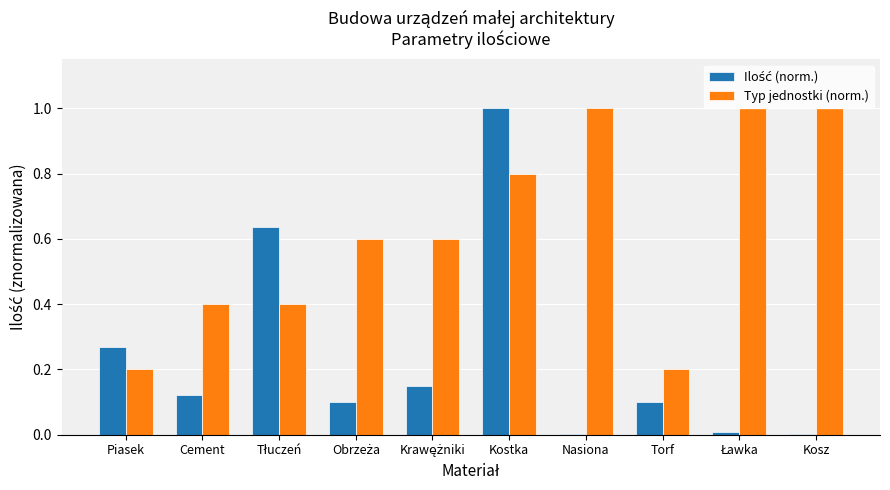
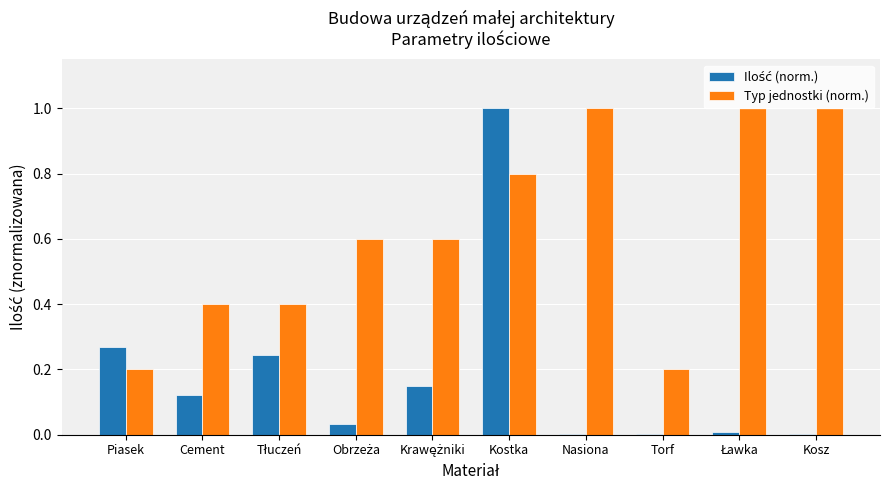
  {
    "Ilość (norm.)": {
      "Piasek": 0.27,
      "Cement": 0.12,
-     "Tłuczeń": 0.64,
-     "Obrzeża": 0.10,
+     "Tłuczeń": 0.24,
+     "Obrzeża": 0.03,
      "Krawężniki": 0.15,
      "Kostka": 1.00,
-     "Torf": 0.10,
+     "Torf": 0.00,
      "Ławka": 0.01
    },
    "Typ jednostki (norm.)": {
      "Piasek": 0.20,
      "Cement": 0.40,
      "Tłuczeń": 0.40,
      "Obrzeża": 0.60,
      "Krawężniki": 0.60,
      "Kostka": 0.80,
      "Nasiona": 1.00,
      "Torf": 0.20,
      "Ławka": 1.00,
      "Kosz": 1.00
    }
  }
